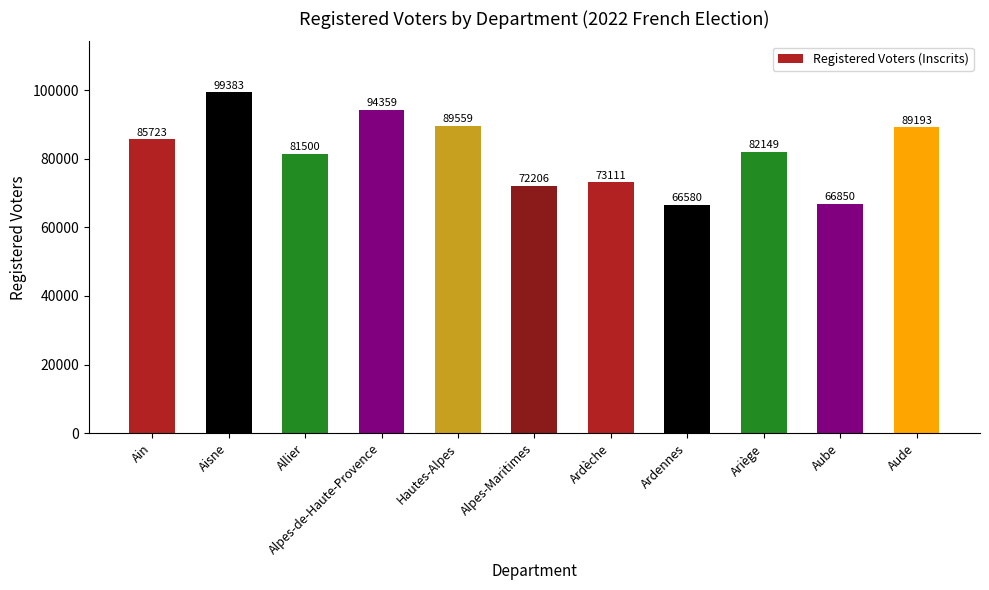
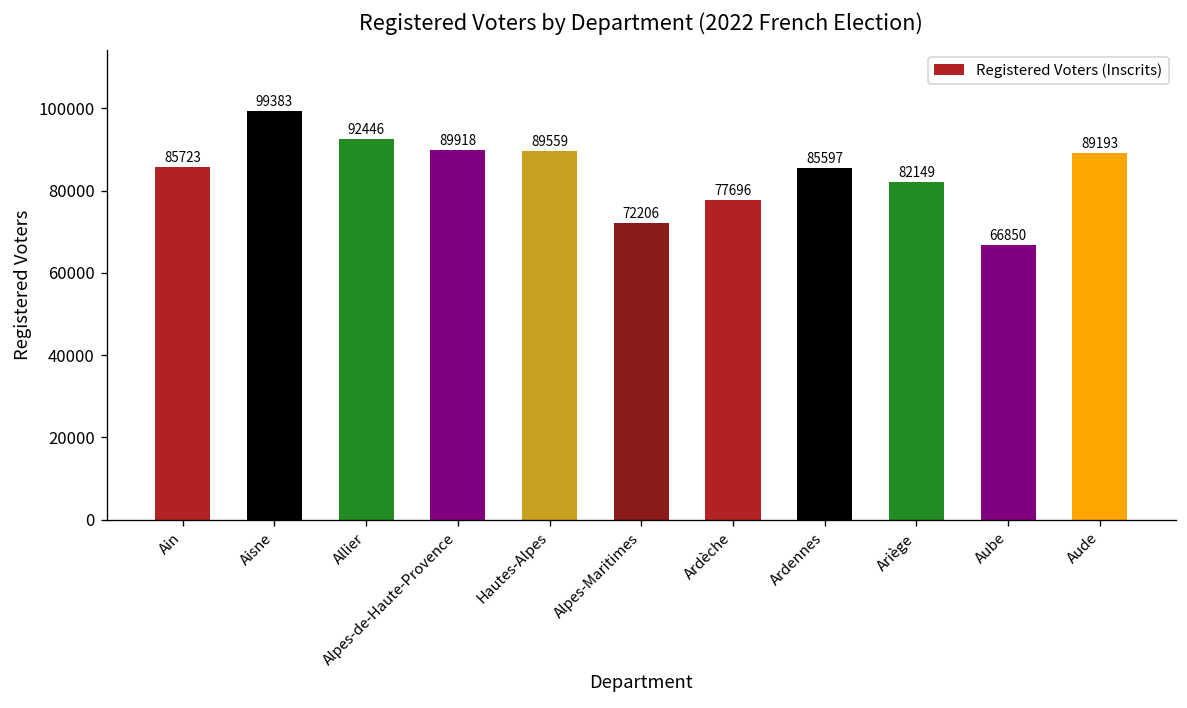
  {
    "Ain": 85723,
    "Aisne": 99383,
-   "Allier": 81500,
-   "Alpes-de-Haute-Provence": 94359,
+   "Allier": 92446,
+   "Alpes-de-Haute-Provence": 89918,
    "Hautes-Alpes": 89559,
    "Alpes-Maritimes": 72206,
-   "Ardèche": 73111,
-   "Ardennes": 66580,
+   "Ardèche": 77696,
+   "Ardennes": 85597,
    "Ariège": 82149,
    "Aube": 66850,
    "Aude": 89193
  }
